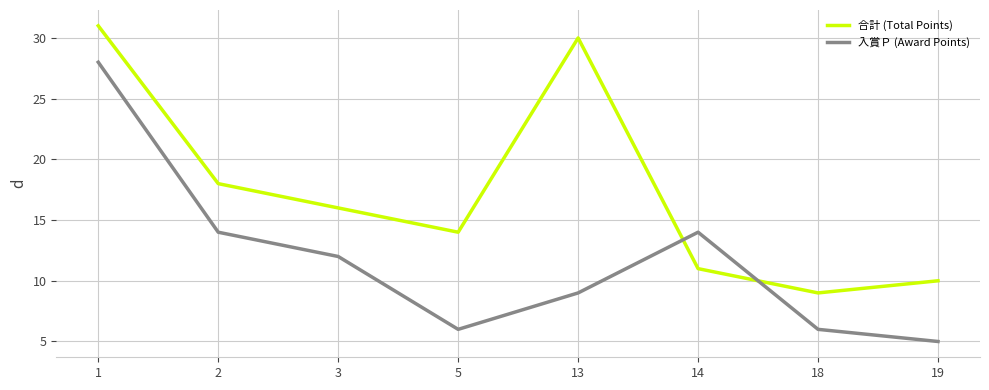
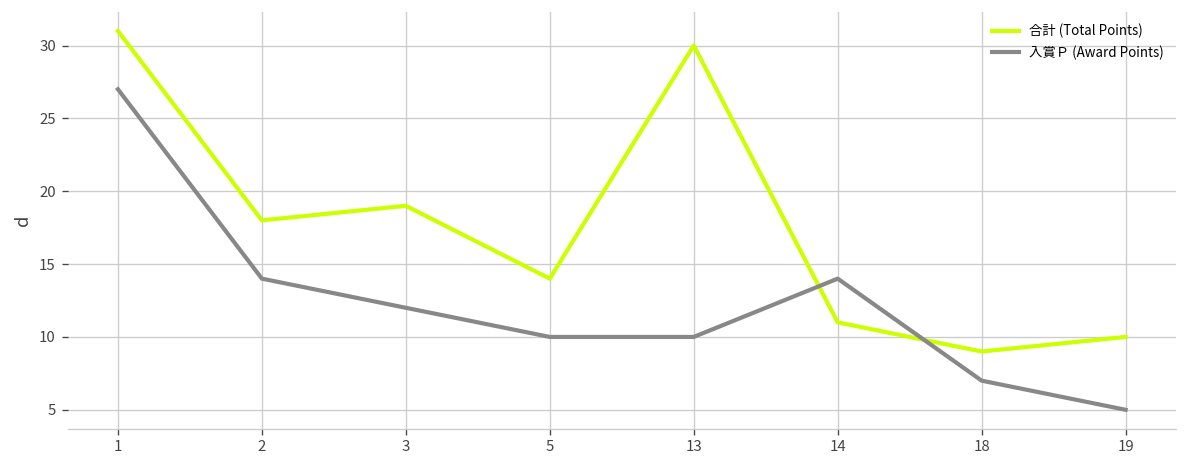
  {
    "合計 (Total Points)": {
      "1": 31,
      "2": 18,
-     "3": 16,
+     "3": 19,
      "5": 14,
      "13": 30,
      "14": 11,
      "18": 9,
      "19": 10
    },
    "入賞Ｐ (Award Points)": {
-     "1": 28,
+     "1": 27,
      "2": 14,
      "3": 12,
-     "5": 6,
-     "13": 9,
+     "5": 10,
+     "13": 10,
      "14": 14,
-     "18": 6,
+     "18": 7,
      "19": 5
    }
  }
